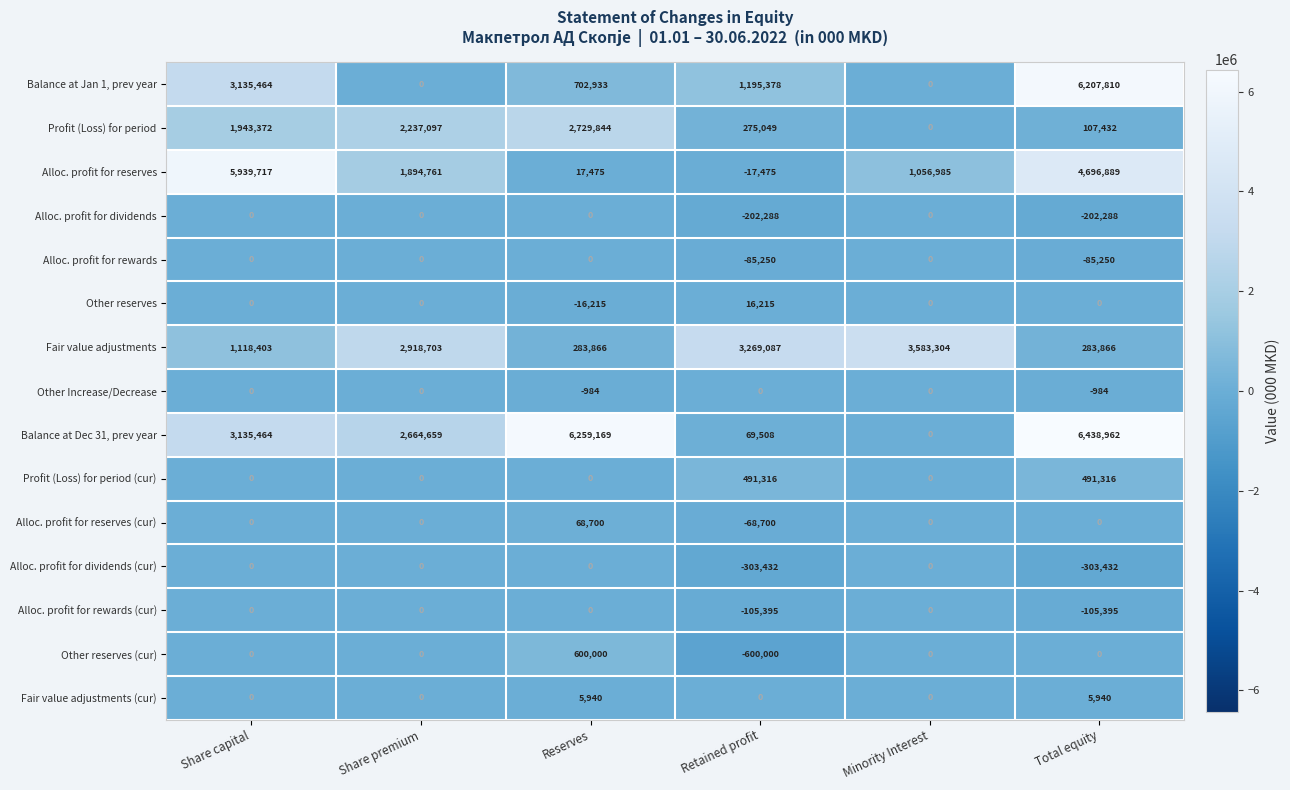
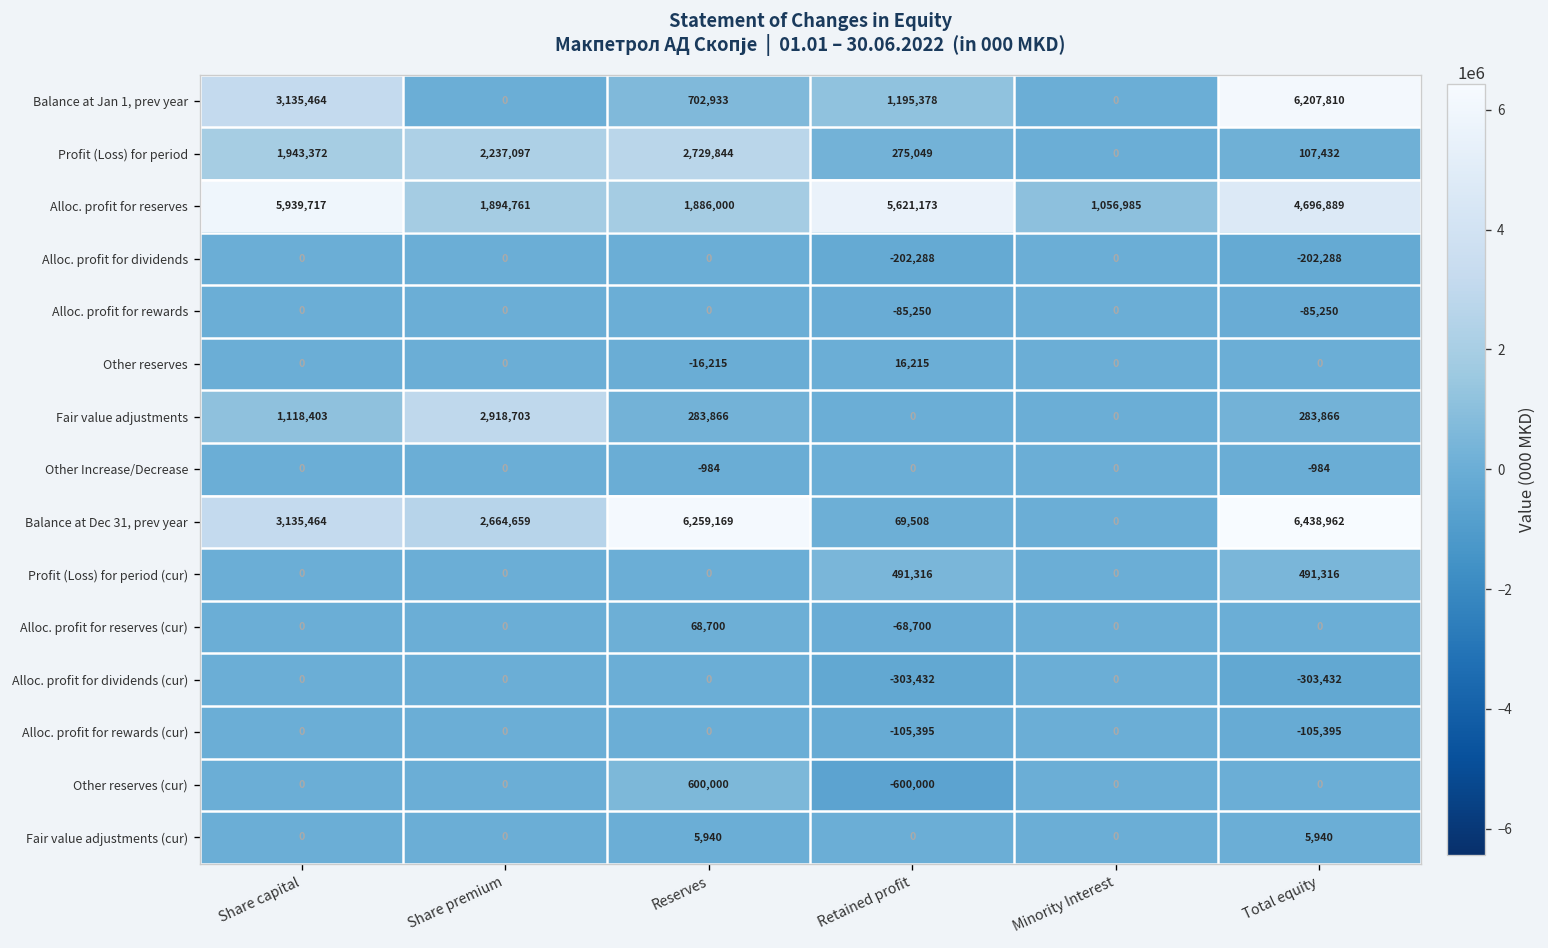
  {
    "Balance at Jan 1, prev year": {
      "Share capital": "3,135,464",
      "Share premium": "0",
      "Reserves": "702,933",
      "Retained profit": "1,195,378",
      "Minority Interest": "0",
      "Total equity": "6,207,810"
    },
    "Profit (Loss) for period": {
      "Share capital": "1,943,372",
      "Share premium": "2,237,097",
      "Reserves": "2,729,844",
      "Retained profit": "275,049",
      "Minority Interest": "0",
      "Total equity": "107,432"
    },
    "Alloc. profit for reserves": {
      "Share capital": "5,939,717",
      "Share premium": "1,894,761",
-     "Reserves": "17,475",
-     "Retained profit": "-17,475",
+     "Reserves": "1,886,000",
+     "Retained profit": "5,621,173",
      "Minority Interest": "1,056,985",
      "Total equity": "4,696,889"
    },
    "Alloc. profit for dividends": {
      "Share capital": "0",
      "Share premium": "0",
      "Reserves": "0",
      "Retained profit": "-202,288",
      "Minority Interest": "0",
      "Total equity": "-202,288"
    },
    "Alloc. profit for rewards": {
      "Share capital": "0",
      "Share premium": "0",
      "Reserves": "0",
      "Retained profit": "-85,250",
      "Minority Interest": "0",
      "Total equity": "-85,250"
    },
    "Other reserves": {
      "Share capital": "0",
      "Share premium": "0",
      "Reserves": "-16,215",
      "Retained profit": "16,215",
      "Minority Interest": "0",
      "Total equity": "0"
    },
    "Fair value adjustments": {
      "Share capital": "1,118,403",
      "Share premium": "2,918,703",
      "Reserves": "283,866",
-     "Retained profit": "3,269,087",
-     "Minority Interest": "3,583,304",
+     "Retained profit": "0",
+     "Minority Interest": "0",
      "Total equity": "283,866"
    },
    "Other Increase/Decrease": {
      "Share capital": "0",
      "Share premium": "0",
      "Reserves": "-984",
      "Retained profit": "0",
      "Minority Interest": "0",
      "Total equity": "-984"
    },
    "Balance at Dec 31, prev year": {
      "Share capital": "3,135,464",
      "Share premium": "2,664,659",
      "Reserves": "6,259,169",
      "Retained profit": "69,508",
      "Minority Interest": "0",
      "Total equity": "6,438,962"
    },
    "Profit (Loss) for period (cur)": {
      "Share capital": "0",
      "Share premium": "0",
      "Reserves": "0",
      "Retained profit": "491,316",
      "Minority Interest": "0",
      "Total equity": "491,316"
    },
    "Alloc. profit for reserves (cur)": {
      "Share capital": "0",
      "Share premium": "0",
      "Reserves": "68,700",
      "Retained profit": "-68,700",
      "Minority Interest": "0",
      "Total equity": "0"
    },
    "Alloc. profit for dividends (cur)": {
      "Share capital": "0",
      "Share premium": "0",
      "Reserves": "0",
      "Retained profit": "-303,432",
      "Minority Interest": "0",
      "Total equity": "-303,432"
    },
    "Alloc. profit for rewards (cur)": {
      "Share capital": "0",
      "Share premium": "0",
      "Reserves": "0",
      "Retained profit": "-105,395",
      "Minority Interest": "0",
      "Total equity": "-105,395"
    },
    "Other reserves (cur)": {
      "Share capital": "0",
      "Share premium": "0",
      "Reserves": "600,000",
      "Retained profit": "-600,000",
      "Minority Interest": "0",
      "Total equity": "0"
    },
    "Fair value adjustments (cur)": {
      "Share capital": "0",
      "Share premium": "0",
      "Reserves": "5,940",
      "Retained profit": "0",
      "Minority Interest": "0",
      "Total equity": "5,940"
    }
  }
